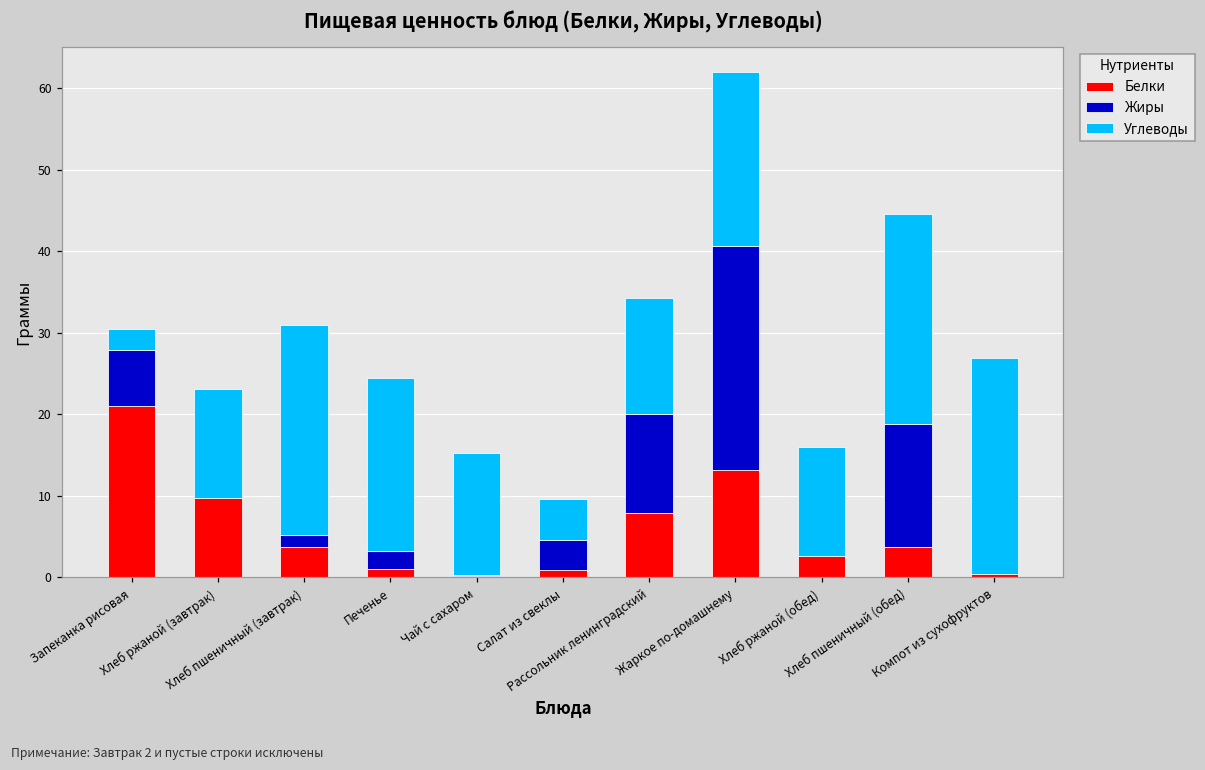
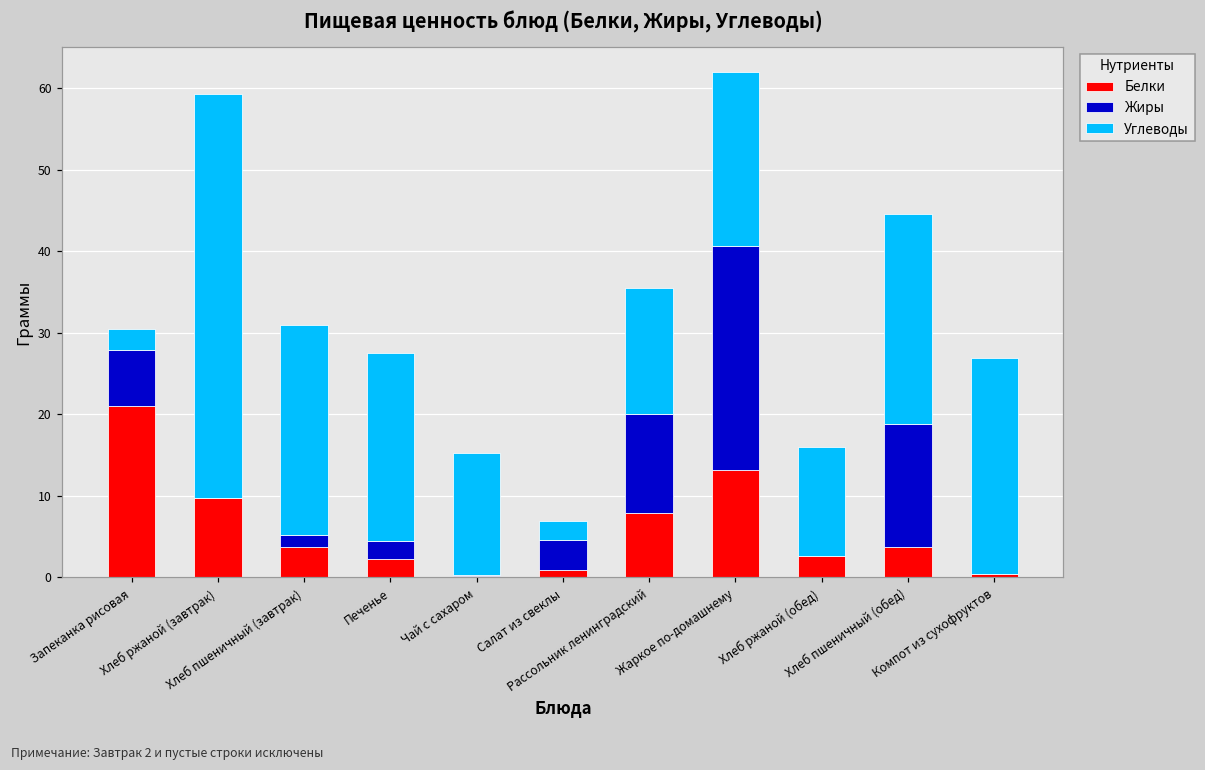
  {
    "Белки": {
      "Запеканка рисовая": 21,
      "Хлеб ржаной (завтрак)": 10,
      "Хлеб пшеничный (завтрак)": 4,
-     "Печенье": 1,
+     "Печенье": 2,
      "Салат из свеклы": 1,
      "Рассольник ленинградский": 8,
      "Жаркое по-домашнему": 13,
      "Хлеб ржаной (обед)": 3,
      "Хлеб пшеничный (обед)": 4,
      "Компот из сухофруктов": 0
    },
    "Жиры": {
      "Запеканка рисовая": 7,
      "Хлеб ржаной (завтрак)": 0,
      "Хлеб пшеничный (завтрак)": 1,
      "Печенье": 2,
      "Салат из свеклы": 4,
      "Рассольник ленинградский": 12,
      "Жаркое по-домашнему": 27,
      "Хлеб ржаной (обед)": 0,
      "Хлеб пшеничный (обед)": 15
    },
    "Углеводы": {
      "Запеканка рисовая": 3,
-     "Хлеб ржаной (завтрак)": 13,
+     "Хлеб ржаной (завтрак)": 50,
      "Хлеб пшеничный (завтрак)": 26,
-     "Печенье": 21,
+     "Печенье": 23,
      "Чай с сахаром": 15,
-     "Салат из свеклы": 5,
-     "Рассольник ленинградский": 14,
+     "Салат из свеклы": 2,
+     "Рассольник ленинградский": 15,
      "Жаркое по-домашнему": 21,
      "Хлеб ржаной (обед)": 13,
      "Хлеб пшеничный (обед)": 26,
      "Компот из сухофруктов": 26
    }
  }
